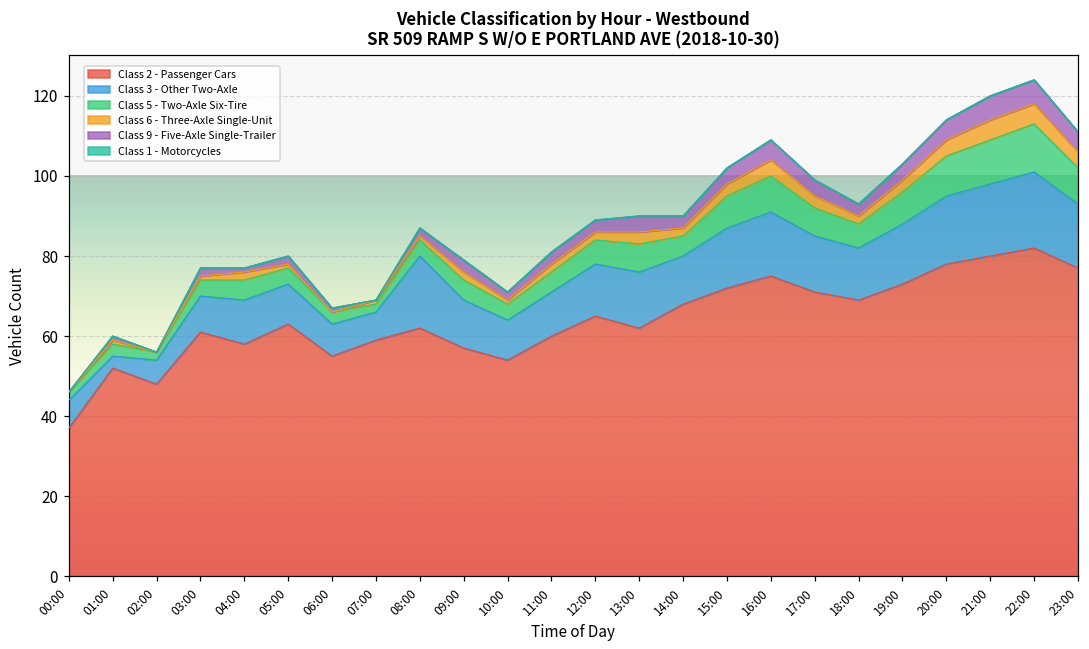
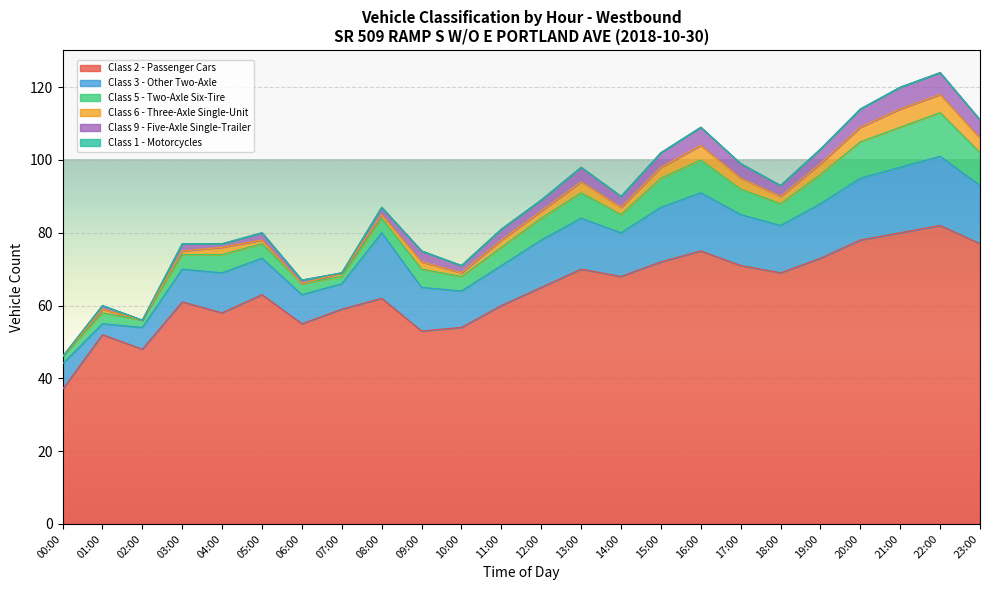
  {
    "Class 2 - Passenger Cars": {
      "00:00": 37,
      "01:00": 52,
      "02:00": 48,
      "03:00": 61,
      "04:00": 58,
      "05:00": 63,
      "06:00": 55,
      "07:00": 59,
      "08:00": 62,
-     "09:00": 57,
+     "09:00": 53,
      "10:00": 54,
      "11:00": 60,
      "12:00": 65,
-     "13:00": 62,
+     "13:00": 70,
      "14:00": 68,
      "15:00": 72,
      "16:00": 75,
      "17:00": 71,
      "18:00": 69,
      "19:00": 73,
      "20:00": 78,
      "21:00": 80,
      "22:00": 82,
      "23:00": 77
    },
    "Class 3 - Other Two-Axle": {
      "00:00": 7,
      "01:00": 3,
      "02:00": 6,
      "03:00": 9,
      "04:00": 11,
      "05:00": 10,
      "06:00": 8,
      "07:00": 7,
      "08:00": 18,
      "09:00": 12,
      "10:00": 10,
      "11:00": 11,
      "12:00": 13,
      "13:00": 14,
      "14:00": 12,
      "15:00": 15,
      "16:00": 16,
      "17:00": 14,
      "18:00": 13,
      "19:00": 15,
      "20:00": 17,
      "21:00": 18,
      "22:00": 19,
      "23:00": 16
    },
    "Class 6 - Three-Axle Single-Unit": {
      "01:00": 1,
      "03:00": 1,
      "04:00": 2,
      "05:00": 1,
      "08:00": 1,
      "09:00": 2,
      "10:00": 1,
      "11:00": 2,
      "12:00": 2,
      "13:00": 3,
      "14:00": 2,
      "15:00": 3,
      "16:00": 4,
      "17:00": 3,
      "18:00": 2,
      "19:00": 3,
      "20:00": 4,
      "21:00": 5,
      "22:00": 5,
      "23:00": 4
    }
  }
